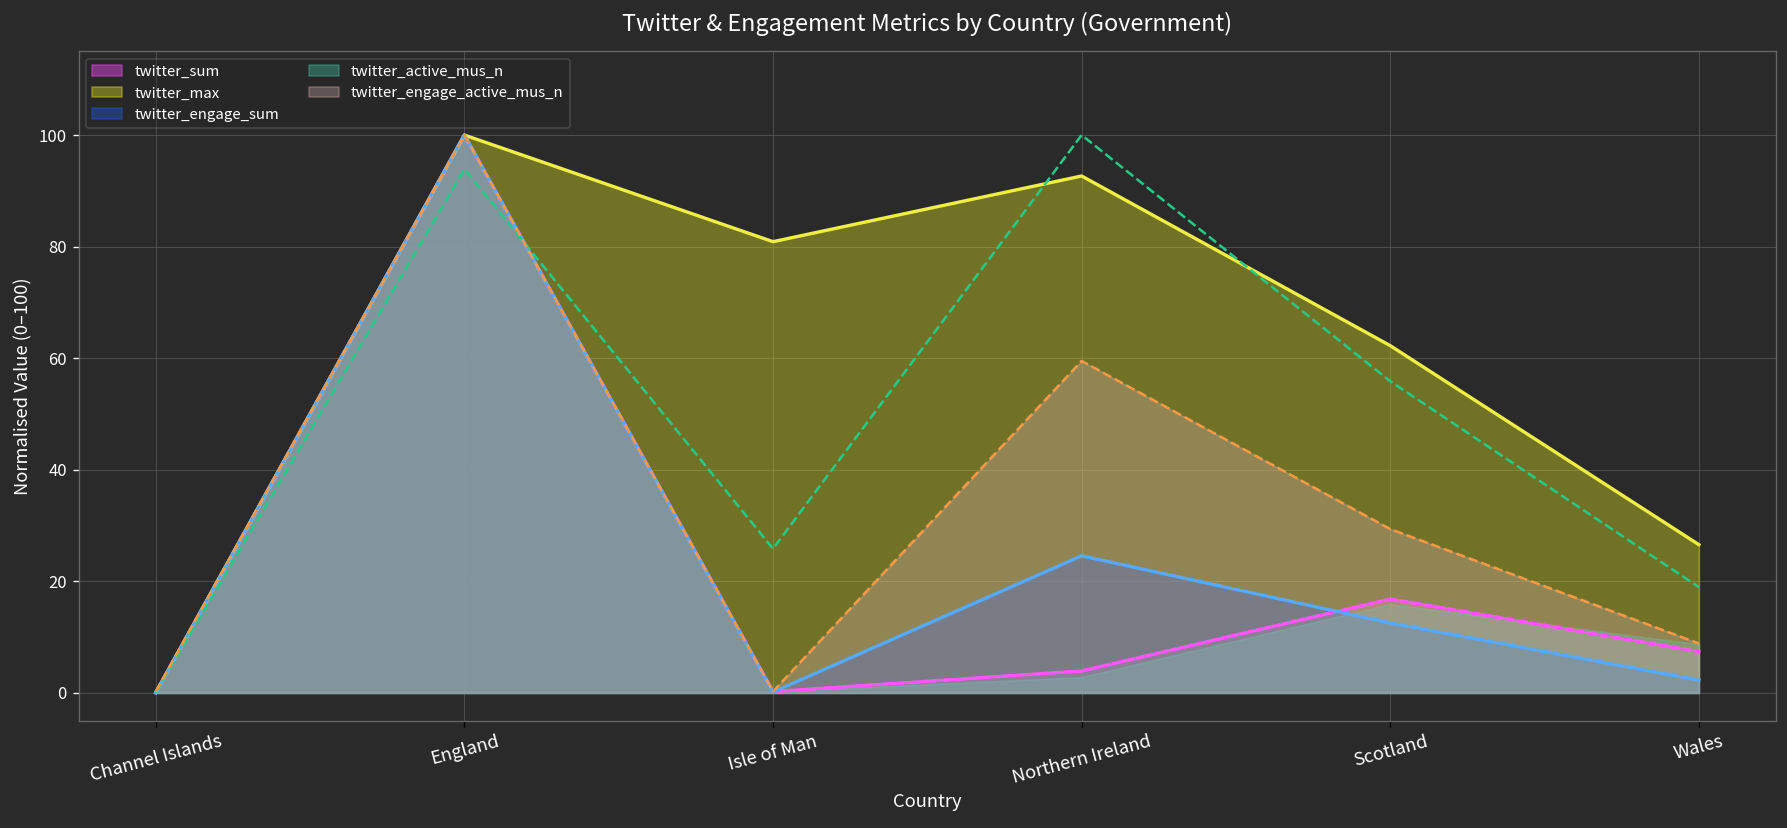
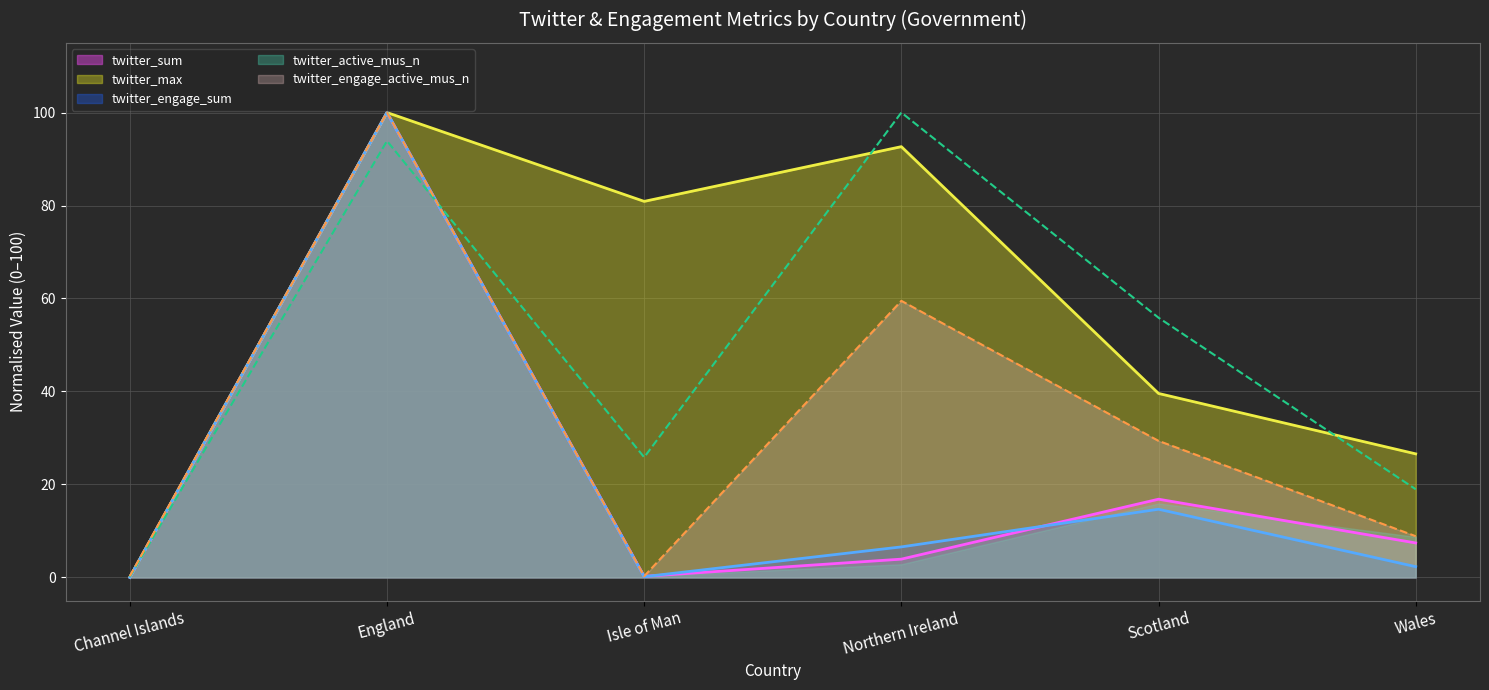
  {
    "twitter_sum": {
      "Northern Ireland": 4,
      "Scotland": 17,
      "Wales": 7
    },
    "twitter_max": {
      "Isle of Man": 81,
      "Northern Ireland": 93,
-     "Scotland": 62,
+     "Scotland": 40,
      "Wales": 27
    },
    "twitter_engage_sum": {
-     "Northern Ireland": 25,
-     "Scotland": 13,
+     "Northern Ireland": 7,
+     "Scotland": 15,
      "Wales": 2
    },
    "twitter_engage_active_mus_n": {
      "Northern Ireland": 59,
      "Scotland": 29
    }
  }
